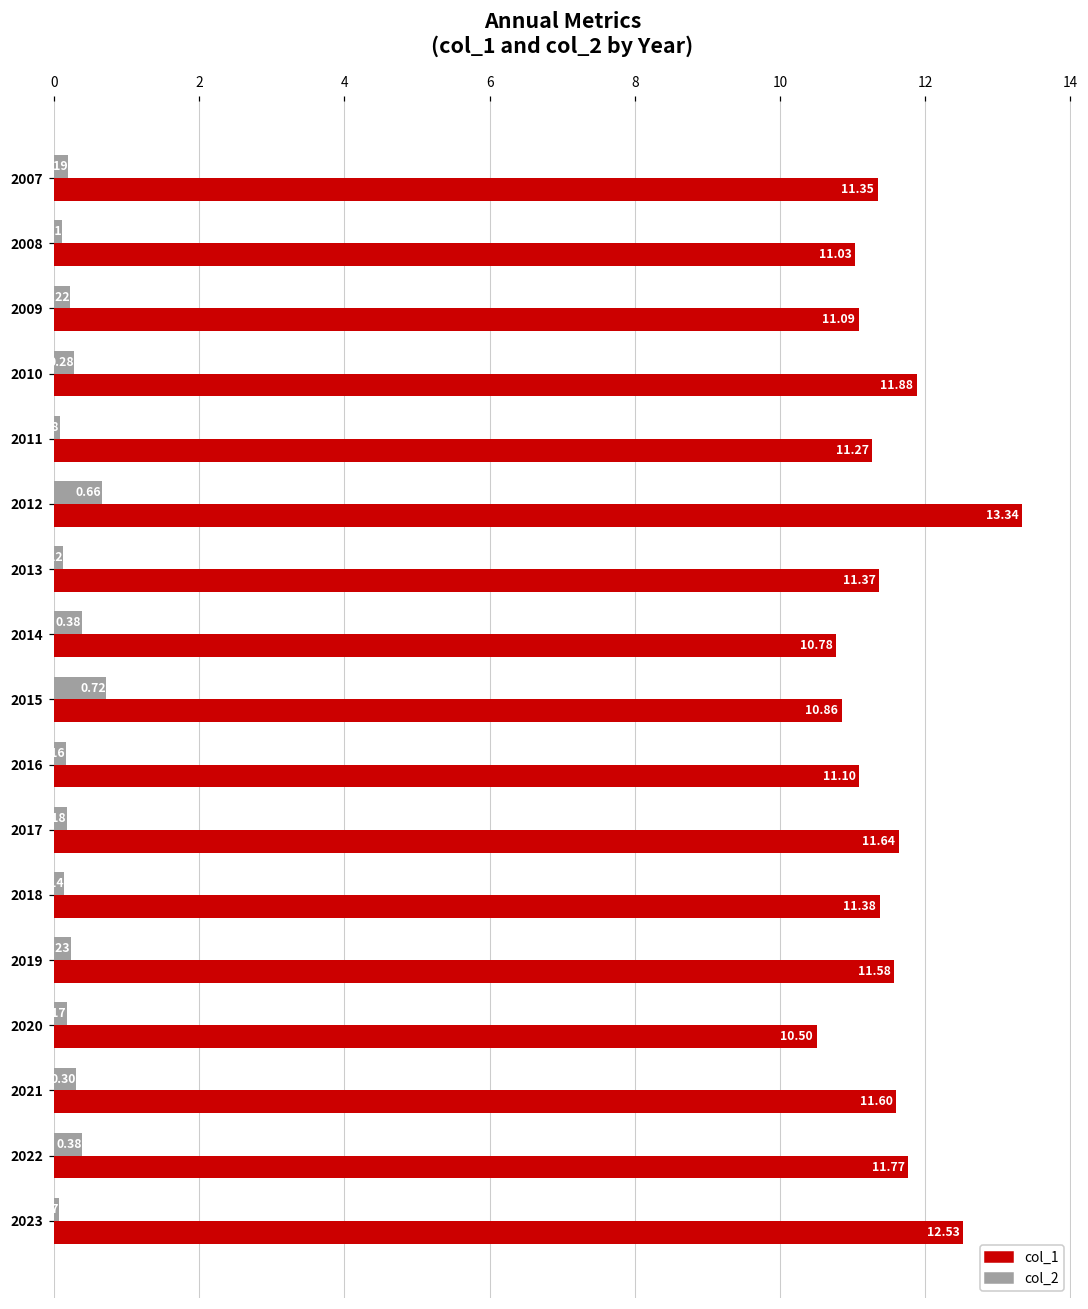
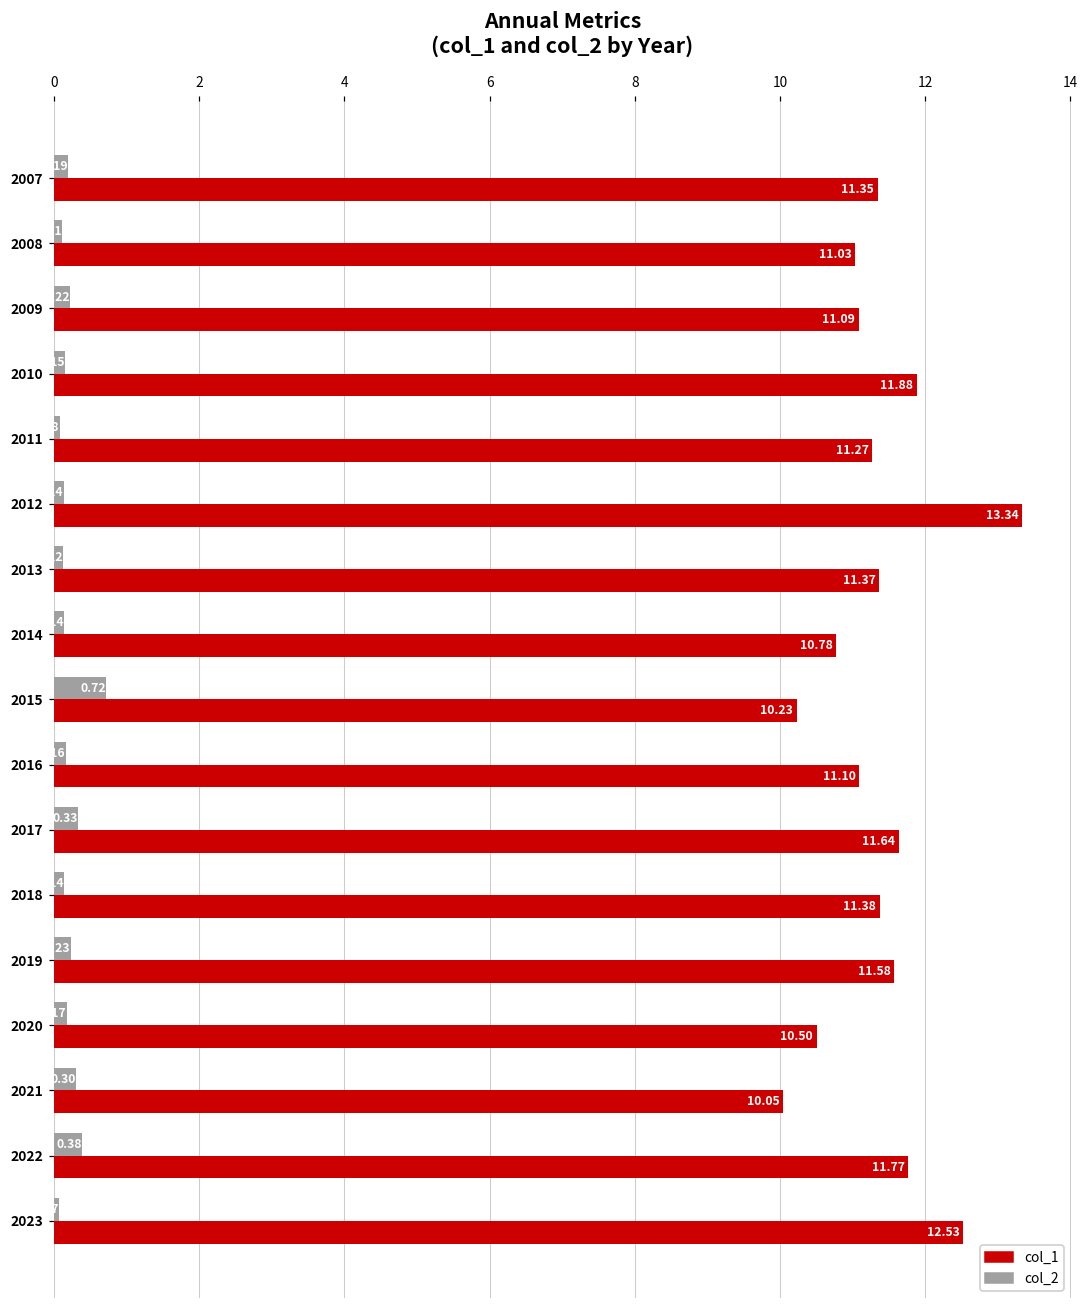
  {
    "col_1": {
      "2007": 11.35,
      "2008": 11.03,
      "2009": 11.09,
      "2010": 11.88,
      "2011": 11.27,
      "2012": 13.34,
      "2013": 11.37,
      "2014": 10.78,
-     "2015": 10.86,
+     "2015": 10.23,
      "2016": 11.10,
      "2017": 11.64,
      "2018": 11.38,
      "2019": 11.58,
      "2020": 10.50,
-     "2021": 11.60,
+     "2021": 10.05,
      "2022": 11.77,
      "2023": 12.53
    },
    "col_2": {
      "2007": 0.2,
      "2008": 0.1,
-     "2010": 0.3,
+     "2010": 0.2,
      "2011": 0.1,
-     "2012": 0.7,
+     "2012": 0.1,
      "2013": 0.1,
-     "2014": 0.4,
+     "2014": 0.1,
      "2016": 0.2,
-     "2017": 0.2,
+     "2017": 0.3,
      "2018": 0.1,
      "2020": 0.2,
      "2023": 0.1
    }
  }
